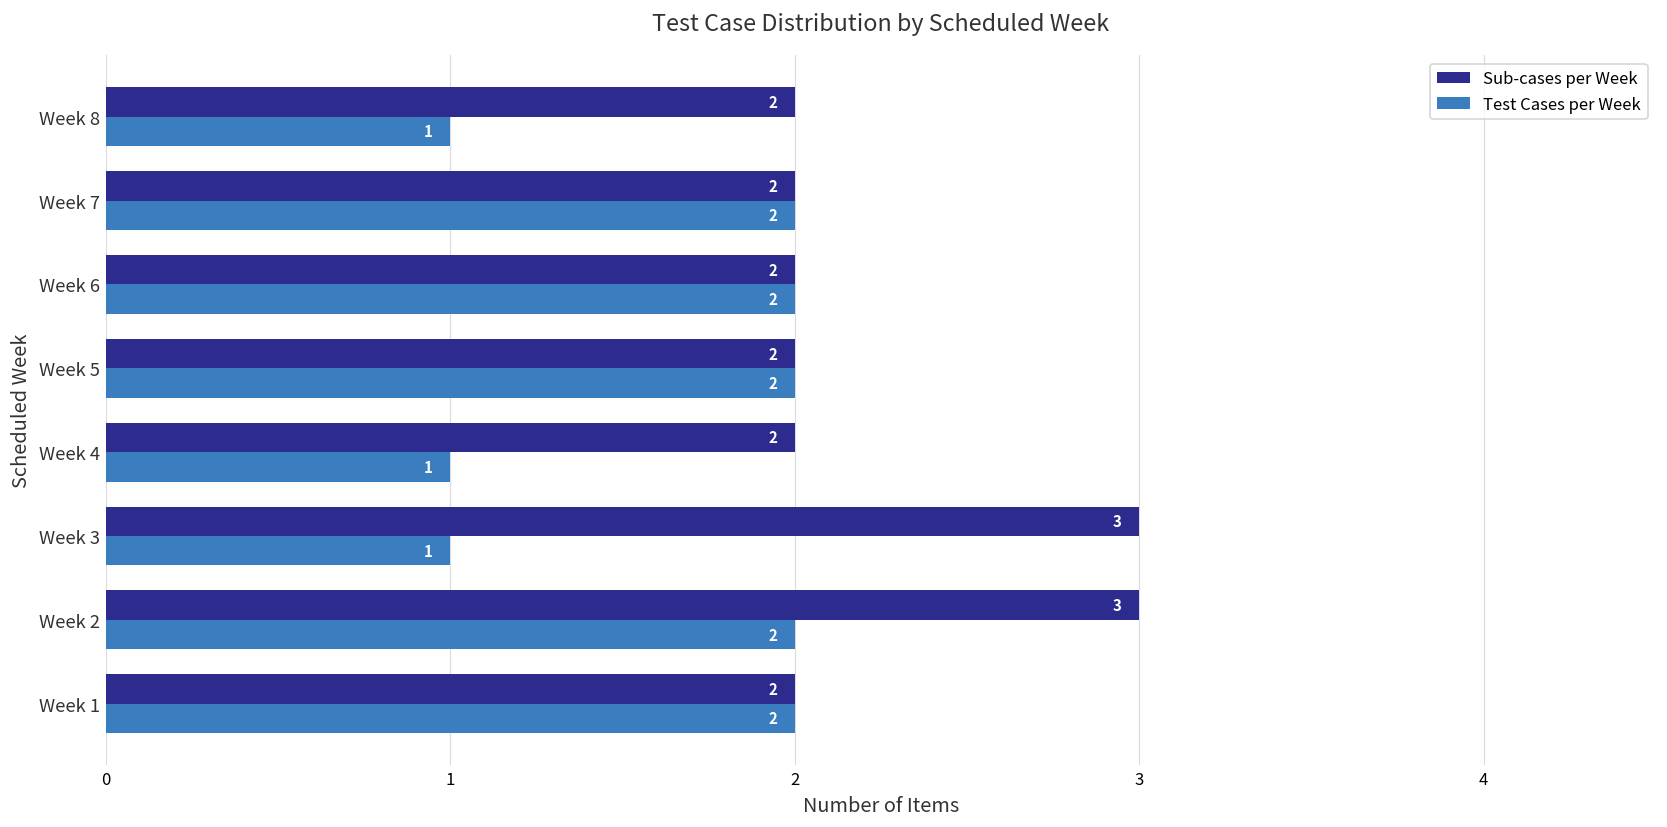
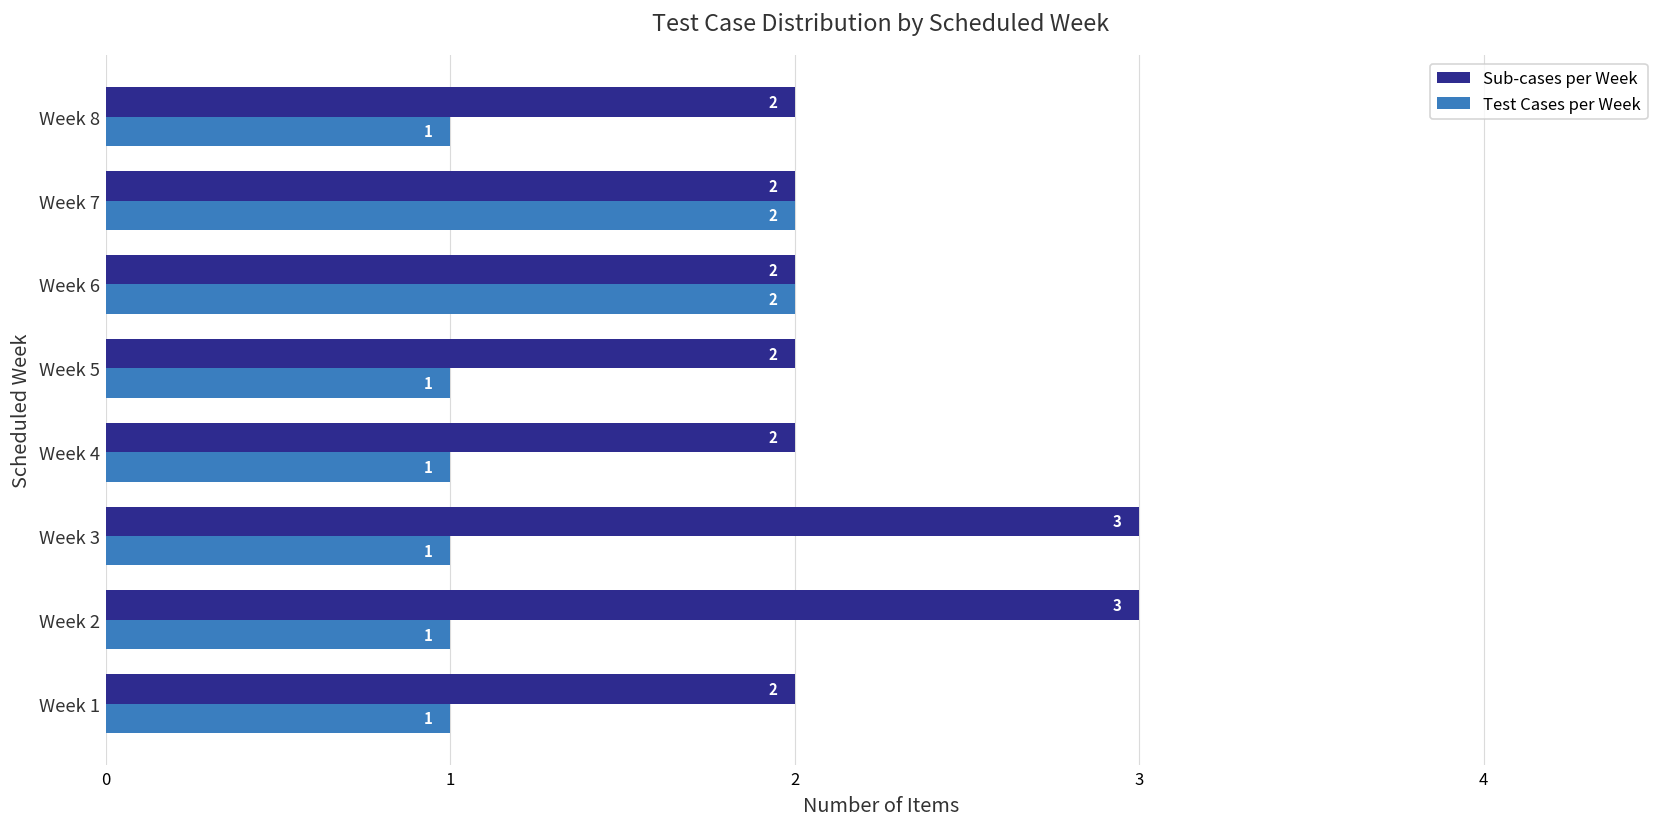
  {
    "Sub-cases per Week": {
      "Week 8": 2,
      "Week 7": 2,
      "Week 6": 2,
      "Week 5": 2,
      "Week 4": 2,
      "Week 3": 3,
      "Week 2": 3,
      "Week 1": 2
    },
    "Test Cases per Week": {
      "Week 8": 1,
      "Week 7": 2,
      "Week 6": 2,
-     "Week 5": 2,
+     "Week 5": 1,
      "Week 4": 1,
      "Week 3": 1,
-     "Week 2": 2,
-     "Week 1": 2
+     "Week 2": 1,
+     "Week 1": 1
    }
  }
